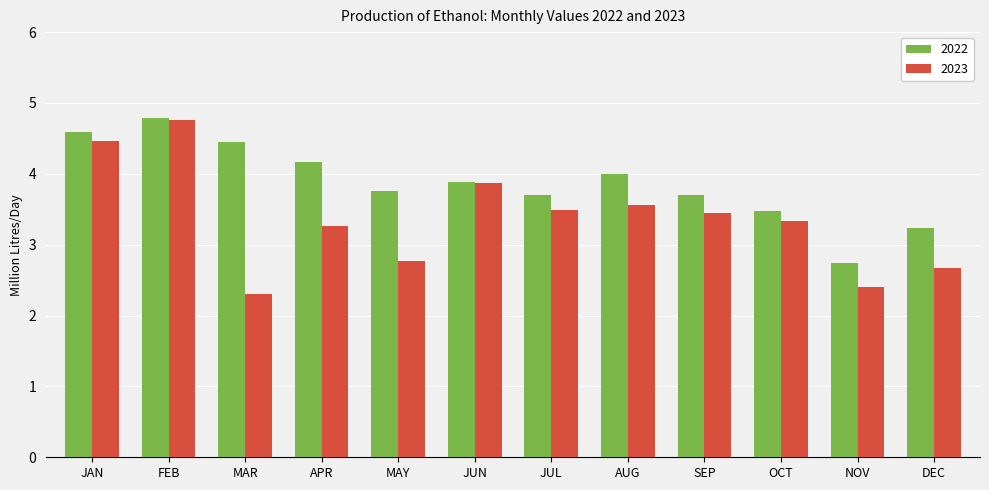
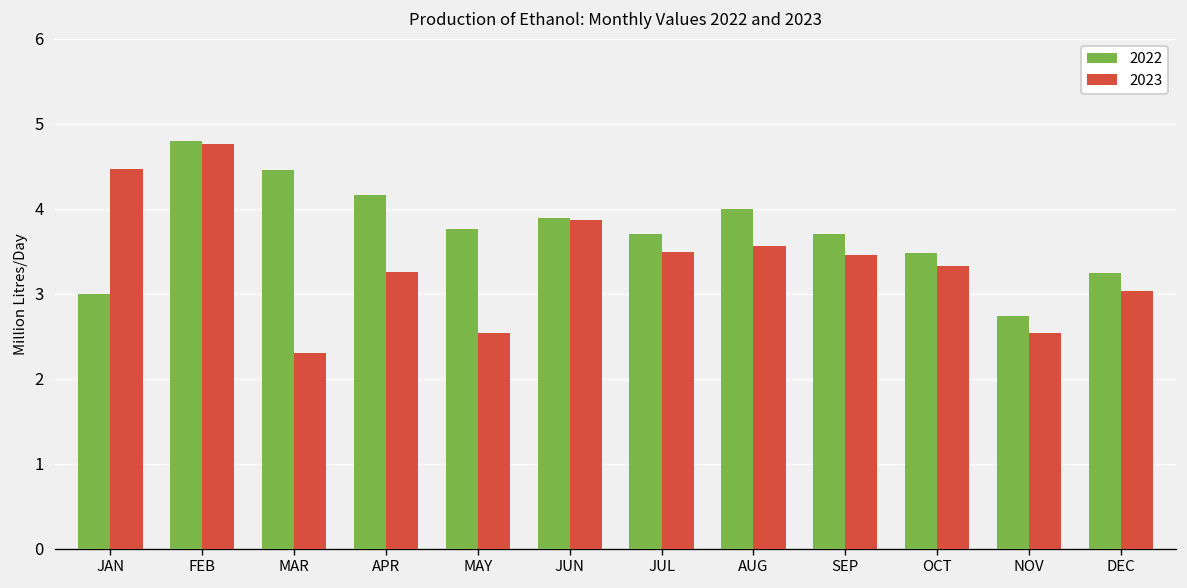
  {
    "2022": {
-     "JAN": 4.6,
+     "JAN": 3.0,
      "FEB": 4.8,
      "MAR": 4.5,
      "APR": 4.2,
      "MAY": 3.8,
      "JUN": 3.9,
      "JUL": 3.7,
      "AUG": 4.0,
      "SEP": 3.7,
      "OCT": 3.5,
      "NOV": 2.7,
      "DEC": 3.2
    },
    "2023": {
      "JAN": 4.5,
      "FEB": 4.8,
      "MAR": 2.3,
      "APR": 3.3,
-     "MAY": 2.8,
+     "MAY": 2.5,
      "JUN": 3.9,
      "JUL": 3.5,
      "AUG": 3.6,
      "SEP": 3.5,
      "OCT": 3.3,
-     "NOV": 2.4,
-     "DEC": 2.7
+     "NOV": 2.5,
+     "DEC": 3.0
    }
  }
